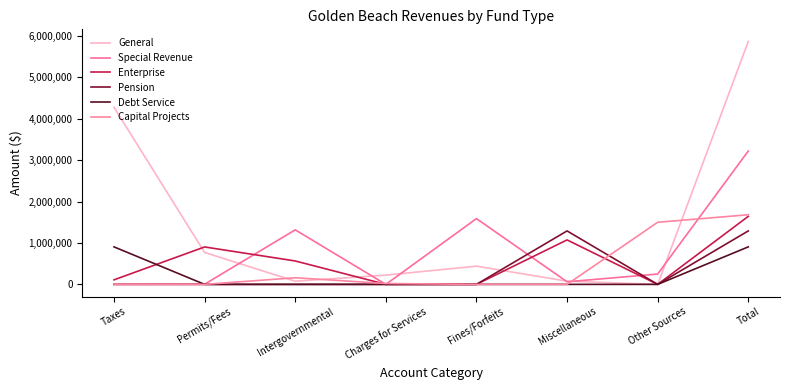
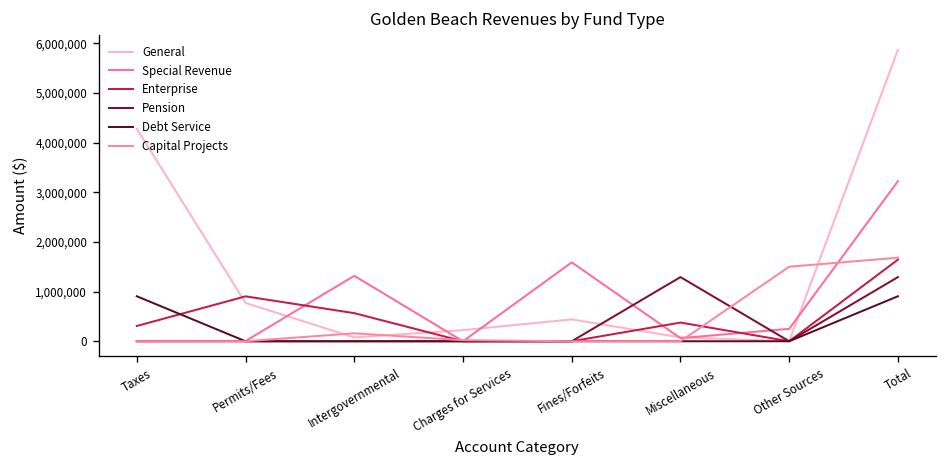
  {
    "Enterprise": {
-     "Taxes": "100,000",
+     "Taxes": "300,000",
      "Permits/Fees": "900,000",
      "Intergovernmental": "600,000",
-     "Miscellaneous": "1,100,000"
+     "Miscellaneous": "400,000"
    }
  }
